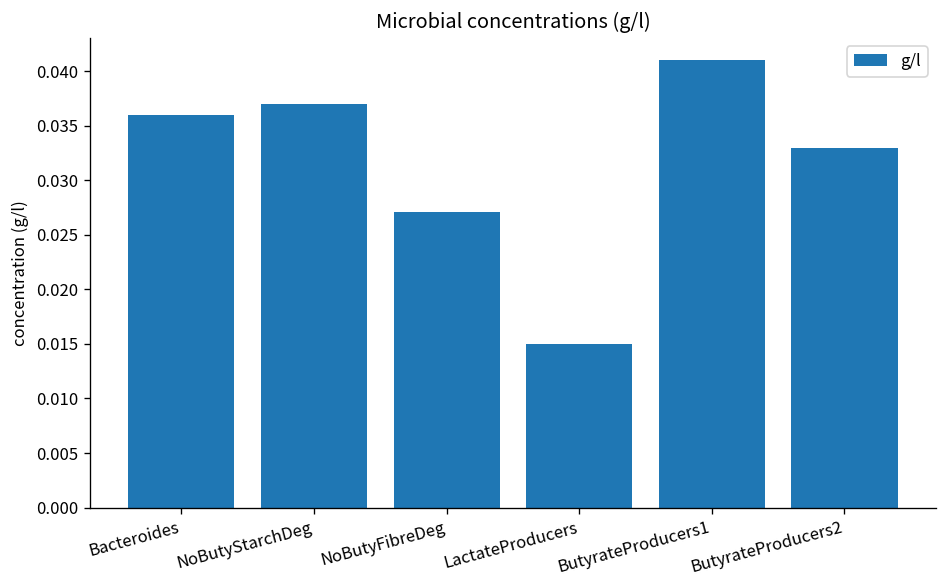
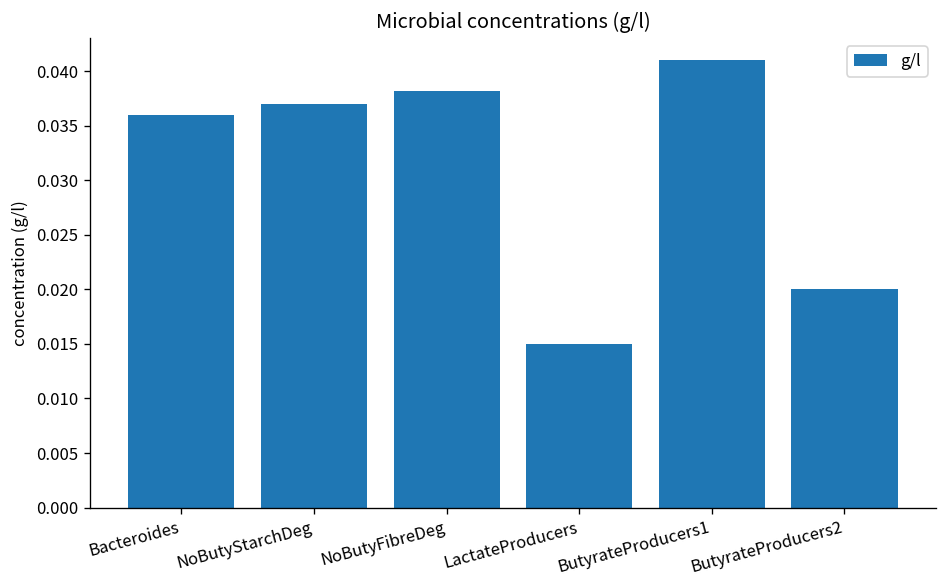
  {
    "Bacteroides": 0.036,
    "NoButyStarchDeg": 0.037,
-   "NoButyFibreDeg": 0.027,
+   "NoButyFibreDeg": 0.038,
    "LactateProducers": 0.015,
    "ButyrateProducers1": 0.041,
-   "ButyrateProducers2": 0.033
+   "ButyrateProducers2": 0.020
  }
